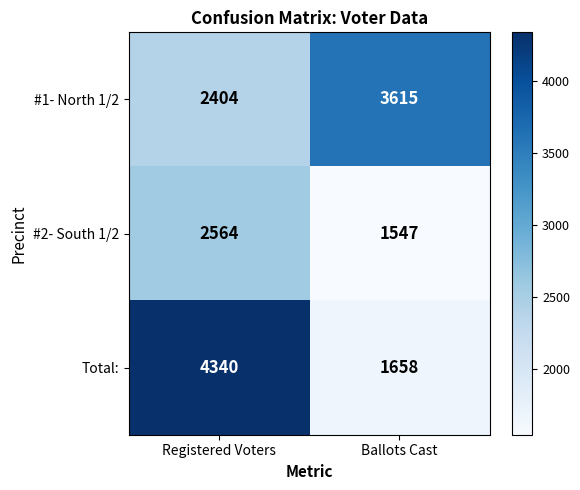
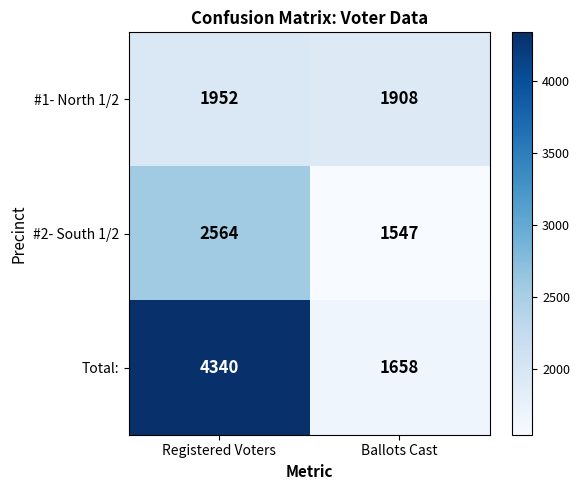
  {
    "#1- North 1/2": {
-     "Registered Voters": 2404,
-     "Ballots Cast": 3615
+     "Registered Voters": 1952,
+     "Ballots Cast": 1908
    },
    "#2- South 1/2": {
      "Registered Voters": 2564,
      "Ballots Cast": 1547
    },
    "Total:": {
      "Registered Voters": 4340,
      "Ballots Cast": 1658
    }
  }
